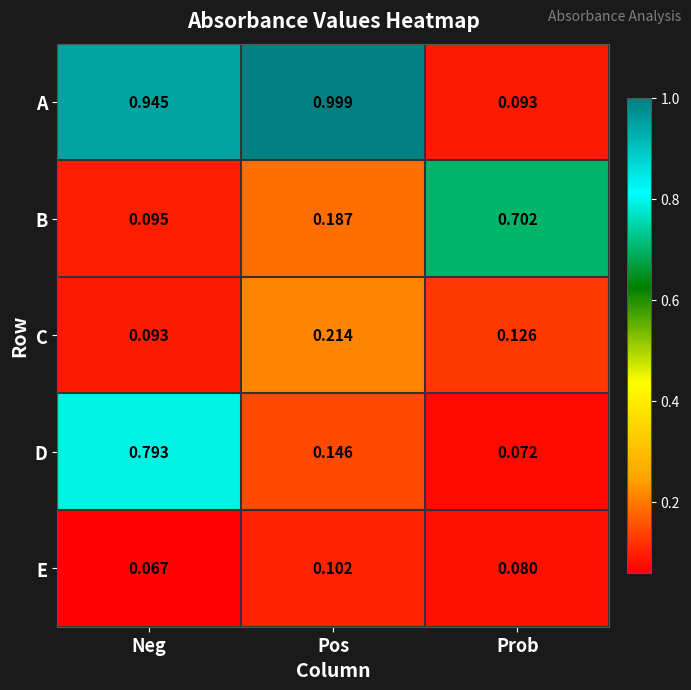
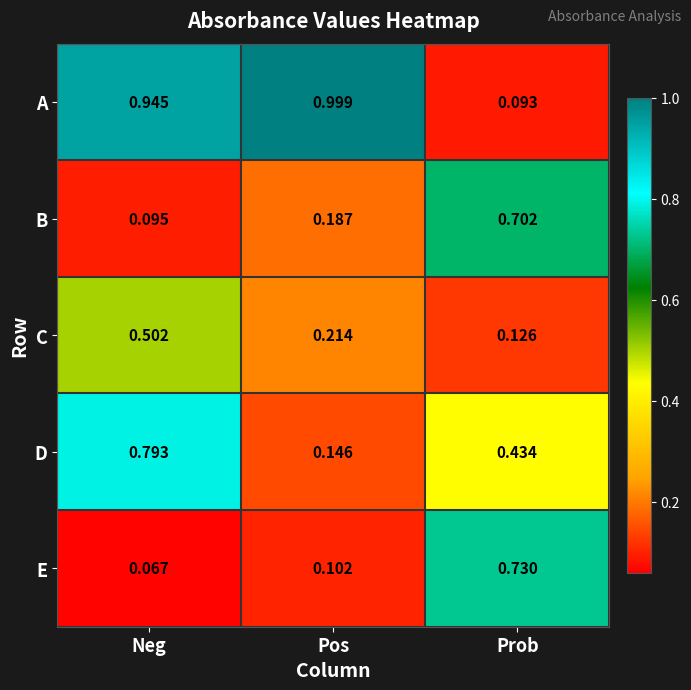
  {
    "A": {
      "Neg": 0.945,
      "Pos": 0.999,
      "Prob": 0.093
    },
    "B": {
      "Neg": 0.095,
      "Pos": 0.187,
      "Prob": 0.702
    },
    "C": {
-     "Neg": 0.093,
+     "Neg": 0.502,
      "Pos": 0.214,
      "Prob": 0.126
    },
    "D": {
      "Neg": 0.793,
      "Pos": 0.146,
-     "Prob": 0.072
+     "Prob": 0.434
    },
    "E": {
      "Neg": 0.067,
      "Pos": 0.102,
-     "Prob": 0.080
+     "Prob": 0.730
    }
  }
